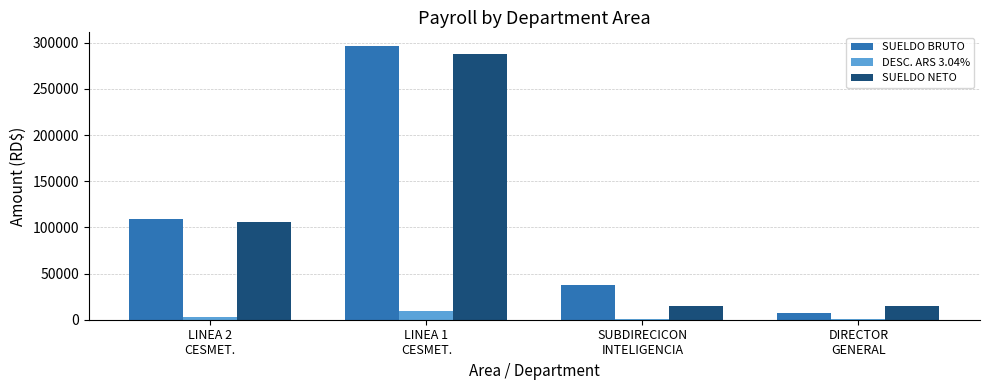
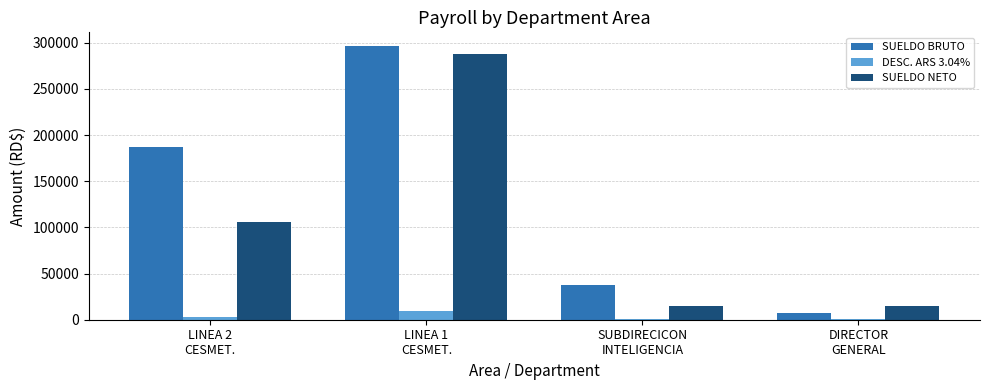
  {
    "SUELDO BRUTO": {
-     "LINEA 2 CESMET.": 110000,
+     "LINEA 2 CESMET.": 190000,
      "LINEA 1 CESMET.": 300000,
      "SUBDIRECICON INTELIGENCIA": 40000,
      "DIRECTOR GENERAL": 10000
    },
    "DESC. ARS 3.04%": {
      "LINEA 2 CESMET.": 0,
      "LINEA 1 CESMET.": 10000
    },
    "SUELDO NETO": {
      "LINEA 2 CESMET.": 110000,
      "LINEA 1 CESMET.": 290000,
      "SUBDIRECICON INTELIGENCIA": 20000,
      "DIRECTOR GENERAL": 20000
    }
  }
